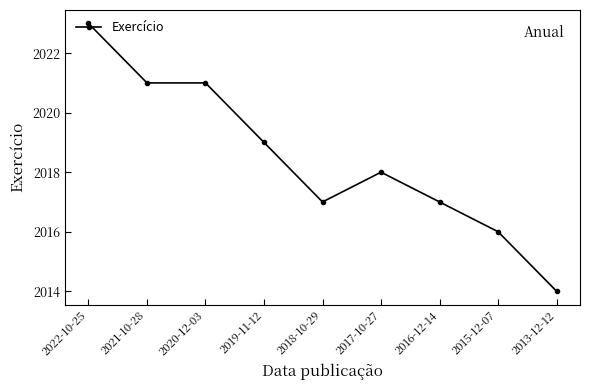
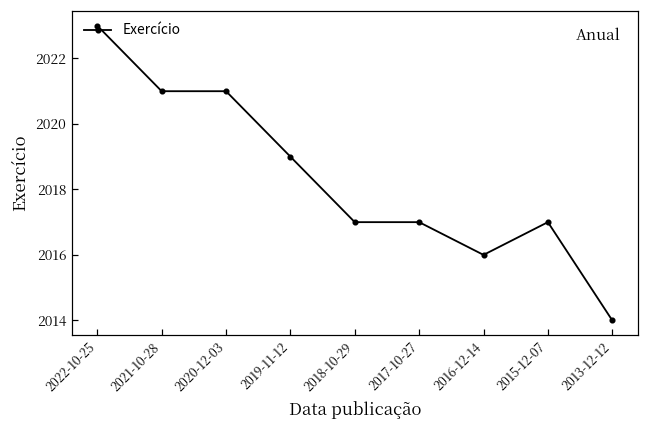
  {
    "2022-10-25": 2023,
    "2021-10-28": 2021,
    "2020-12-03": 2021,
    "2019-11-12": 2019,
    "2018-10-29": 2017,
-   "2017-10-27": 2018,
-   "2016-12-14": 2017,
-   "2015-12-07": 2016,
+   "2017-10-27": 2017,
+   "2016-12-14": 2016,
+   "2015-12-07": 2017,
    "2013-12-12": 2014
  }
